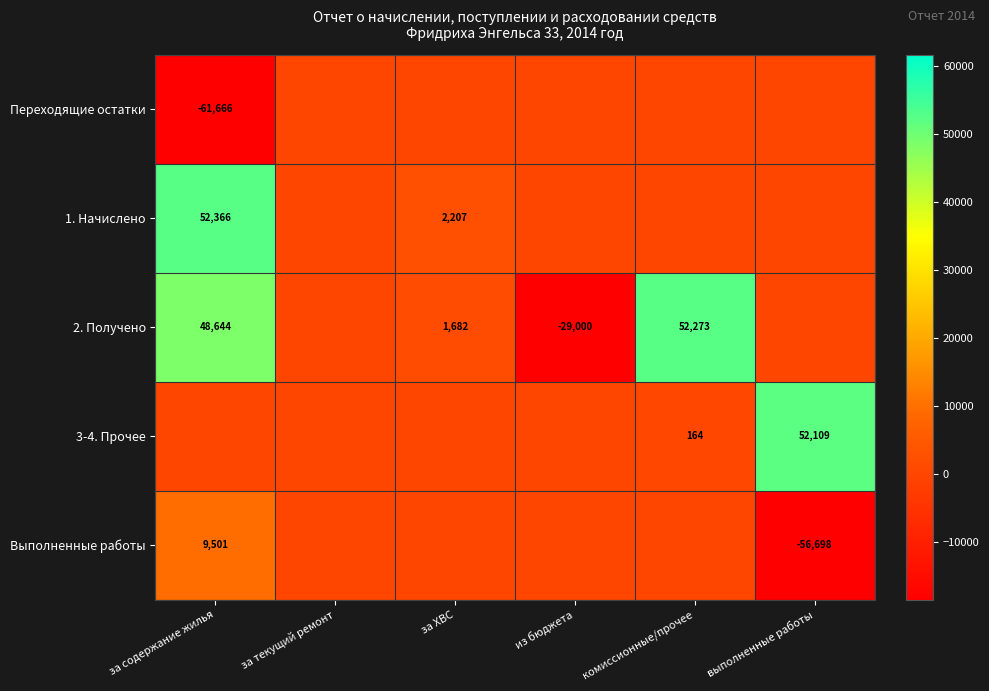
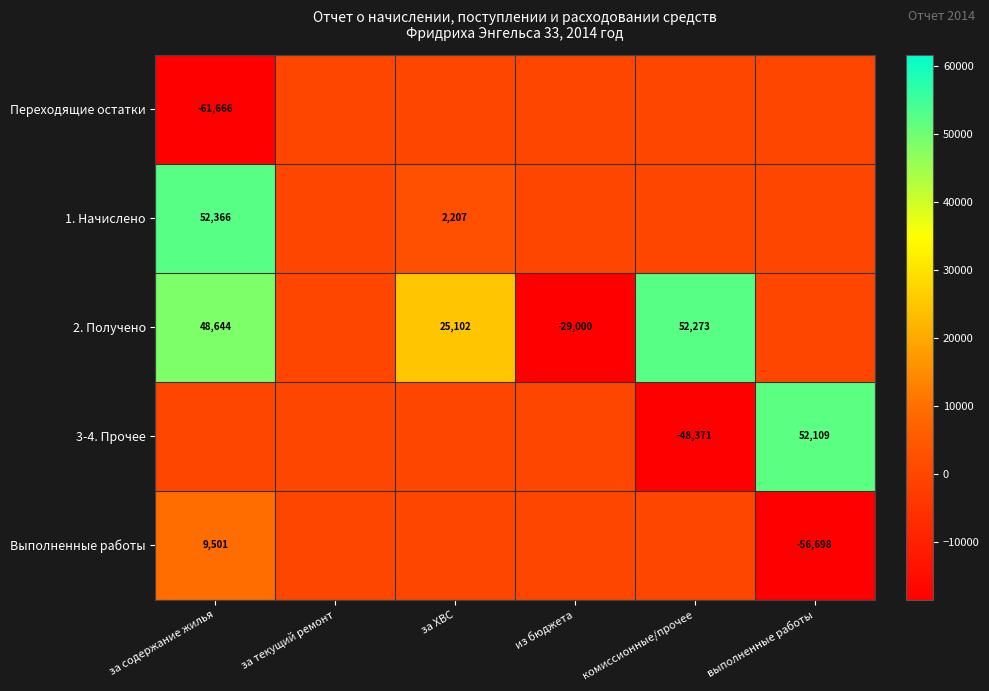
  {
    "Переходящие остатки": {
      "за содержание жилья": "-61,666"
    },
    "1. Начислено": {
      "за содержание жилья": "52,366",
      "за ХВС": "2,207"
    },
    "2. Получено": {
      "за содержание жилья": "48,644",
-     "за ХВС": "1,682",
+     "за ХВС": "25,102",
      "из бюджета": "-29,000",
      "комиссионные/прочее": "52,273"
    },
    "3-4. Прочее": {
-     "комиссионные/прочее": "164",
+     "комиссионные/прочее": "-48,371",
      "выполненные работы": "52,109"
    },
    "Выполненные работы": {
      "за содержание жилья": "9,501",
      "выполненные работы": "-56,698"
    }
  }
